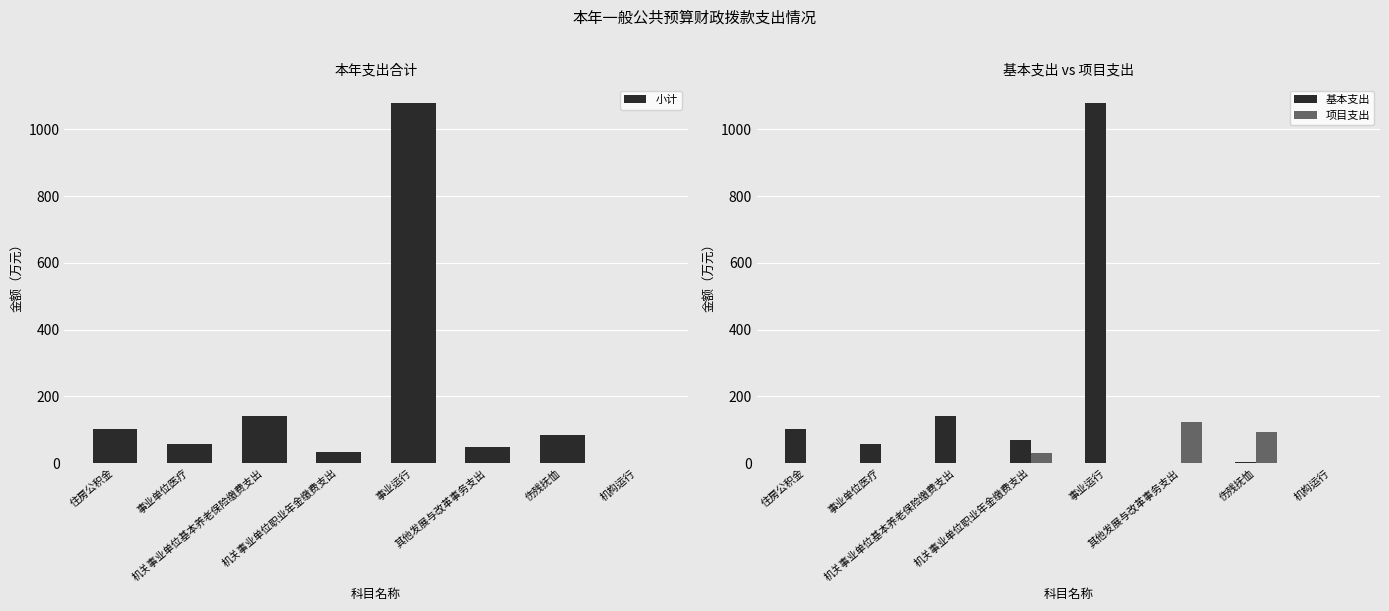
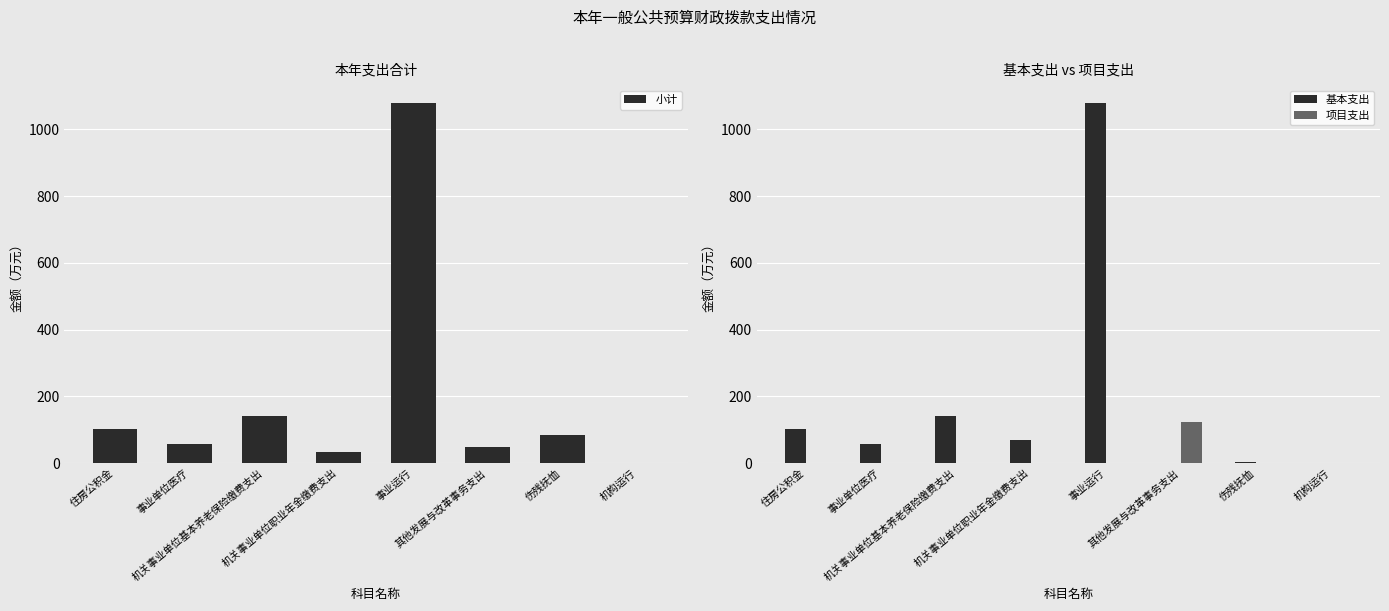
  {
    "本年支出合计": {
      "住房公积金": 100,
      "事业单位医疗": 60,
      "机关事业单位基本养老保险缴费支出": 140,
      "机关事业单位职业年金缴费支出": 30,
      "事业运行": 1080,
      "其他发展与改革事务支出": 50,
      "伤残抚恤": 80
    },
    "基本支出 vs 项目支出": {
      "基本支出": {
        "住房公积金": 100,
        "事业单位医疗": 60,
        "机关事业单位基本养老保险缴费支出": 140,
        "机关事业单位职业年金缴费支出": 70,
        "事业运行": 1080,
        "其他发展与改革事务支出": 0
      },
      "项目支出": {
        "住房公积金": 0,
        "事业单位医疗": 0,
        "机关事业单位基本养老保险缴费支出": 0,
-       "机关事业单位职业年金缴费支出": 30,
+       "机关事业单位职业年金缴费支出": 0,
        "事业运行": 0,
        "其他发展与改革事务支出": 120,
-       "伤残抚恤": 90,
+       "伤残抚恤": 0,
        "机构运行": 0
      }
    }
  }
